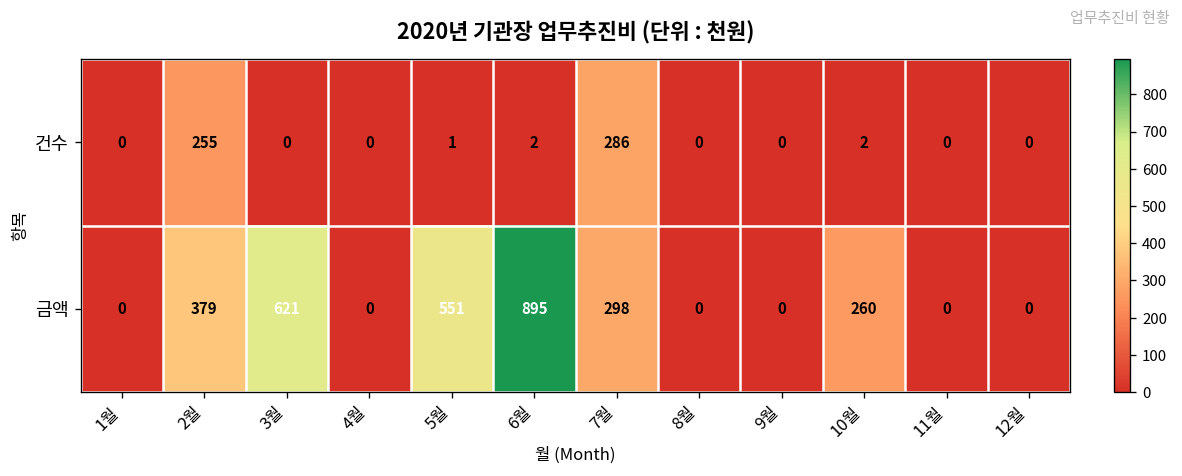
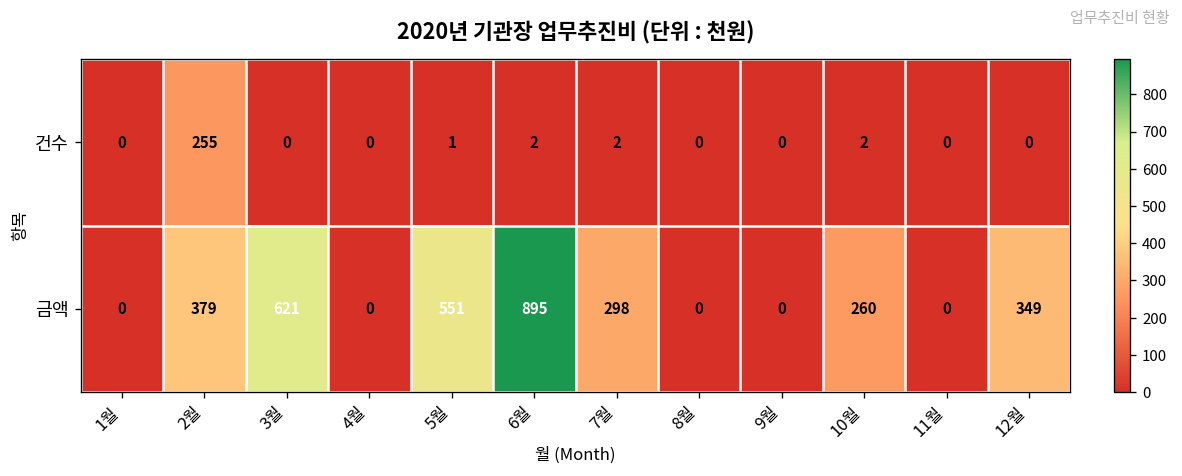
  {
    "건수": {
      "1월": 0,
      "2월": 255,
      "3월": 0,
      "4월": 0,
      "5월": 1,
      "6월": 2,
-     "7월": 286,
+     "7월": 2,
      "8월": 0,
      "9월": 0,
      "10월": 2,
      "11월": 0,
      "12월": 0
    },
    "금액": {
      "1월": 0,
      "2월": 379,
      "3월": 621,
      "4월": 0,
      "5월": 551,
      "6월": 895,
      "7월": 298,
      "8월": 0,
      "9월": 0,
      "10월": 260,
      "11월": 0,
-     "12월": 0
+     "12월": 349
    }
  }
